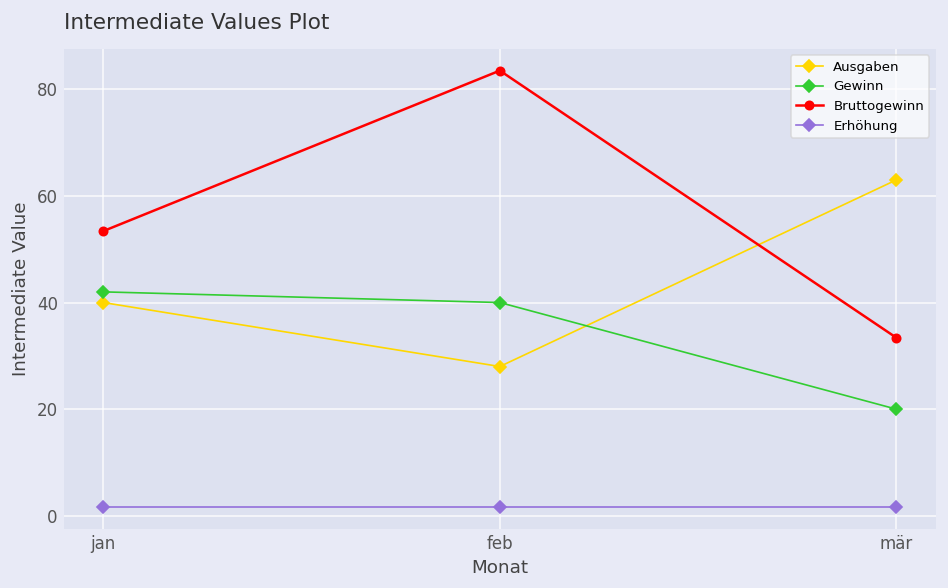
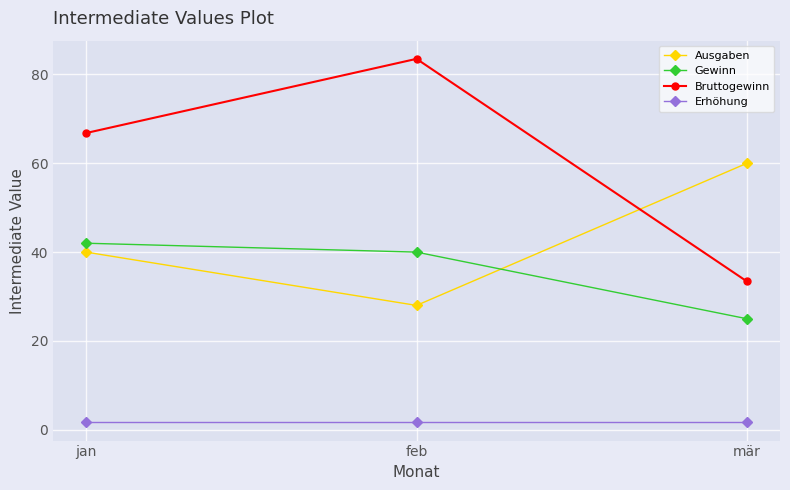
  {
    "Ausgaben": {
      "jan": 40,
      "feb": 28,
-     "mär": 63
+     "mär": 60
    },
    "Gewinn": {
      "jan": 42,
      "feb": 40,
-     "mär": 20
+     "mär": 25
    },
    "Bruttogewinn": {
-     "jan": 53,
+     "jan": 67,
      "feb": 84,
      "mär": 33
    },
    "Erhöhung": {
      "jan": 2,
      "feb": 2,
      "mär": 2
    }
  }
